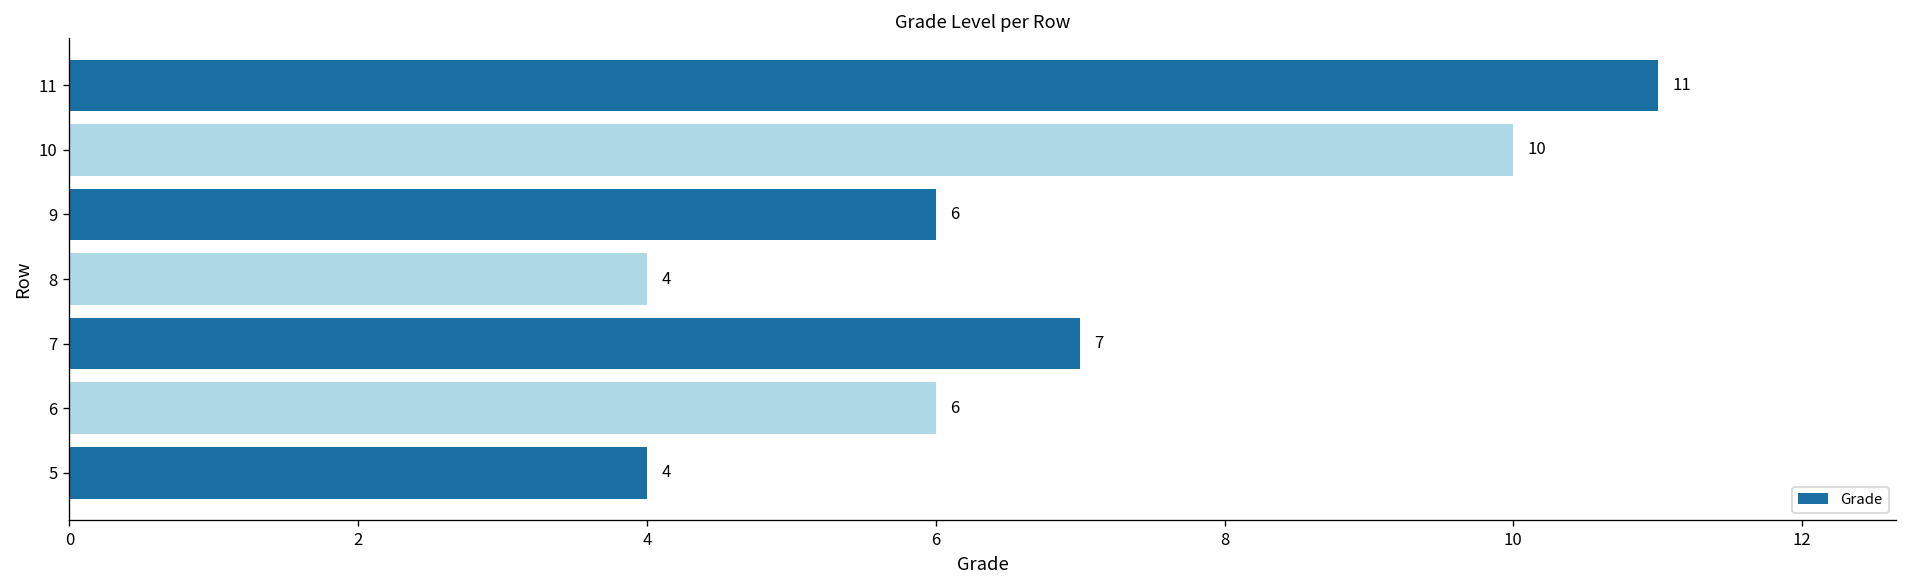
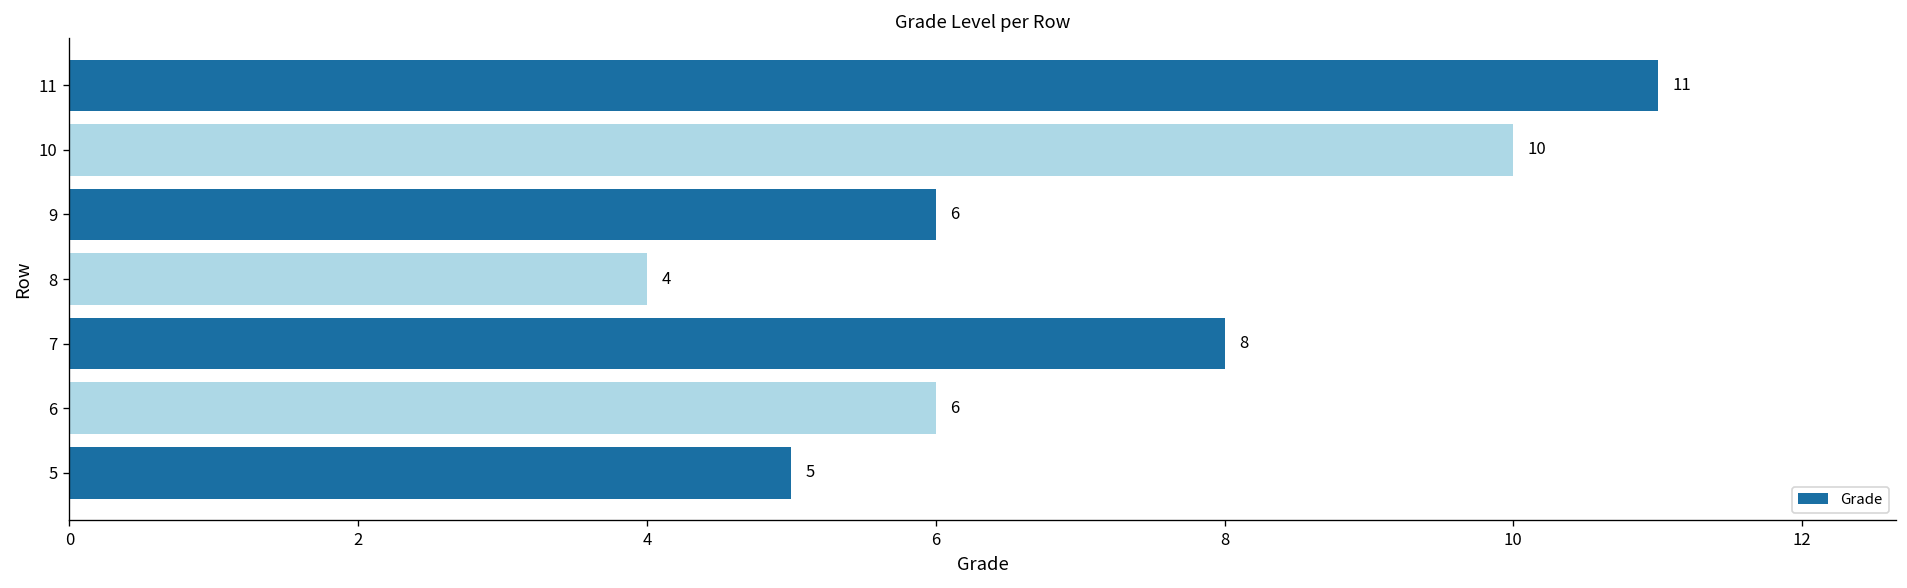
  {
    "11": 11,
    "10": 10,
    "9": 6,
    "8": 4,
-   "7": 7,
+   "7": 8,
    "6": 6,
-   "5": 4
+   "5": 5
  }
